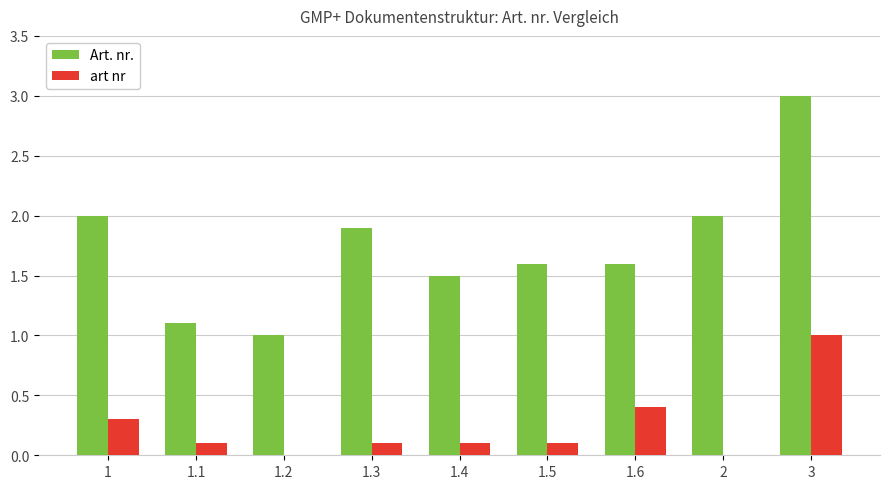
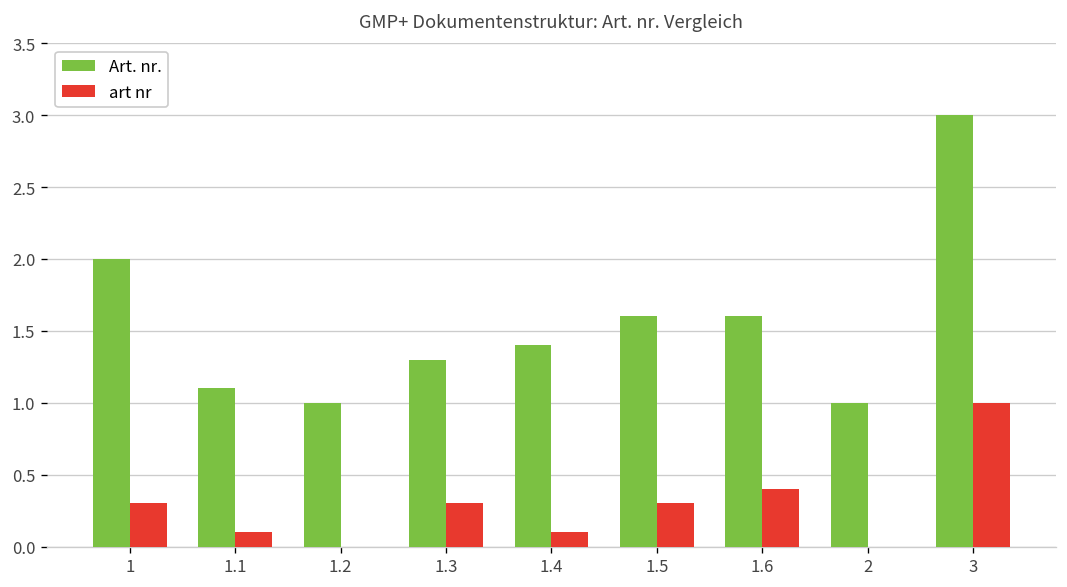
  {
    "Art. nr.": {
      "1": 2.0,
      "1.1": 1.1,
      "1.2": 1.0,
-     "1.3": 1.9,
-     "1.4": 1.5,
+     "1.3": 1.3,
+     "1.4": 1.4,
      "1.5": 1.6,
      "1.6": 1.6,
-     "2": 2,
+     "2": 1,
      "3": 3.0
    },
    "art nr": {
      "1": 0.3,
      "1.1": 0.1,
      "1.2": 0.0,
-     "1.3": 0.1,
+     "1.3": 0.3,
      "1.4": 0.1,
-     "1.5": 0.1,
+     "1.5": 0.3,
      "1.6": 0.4,
      "2": 0.0,
      "3": 1.0
    }
  }
